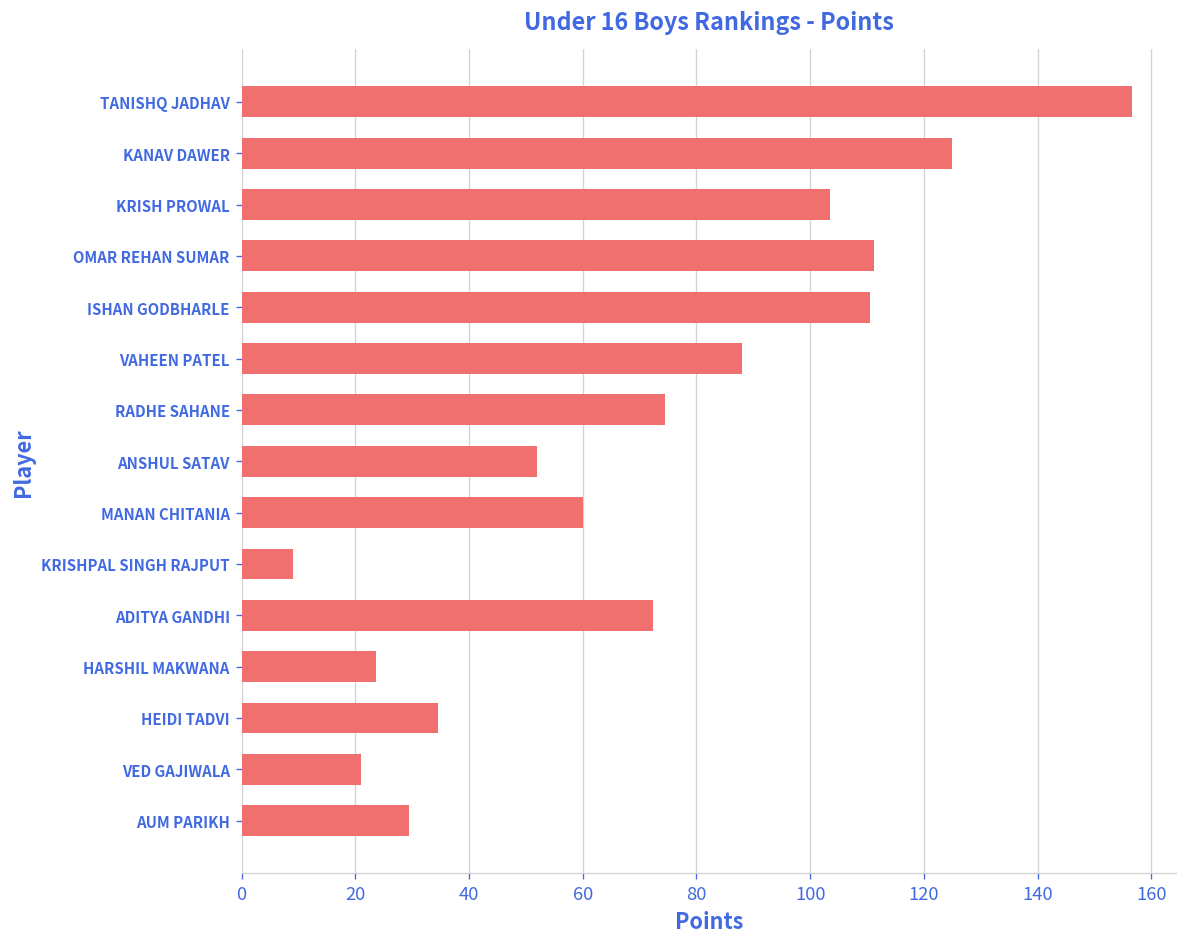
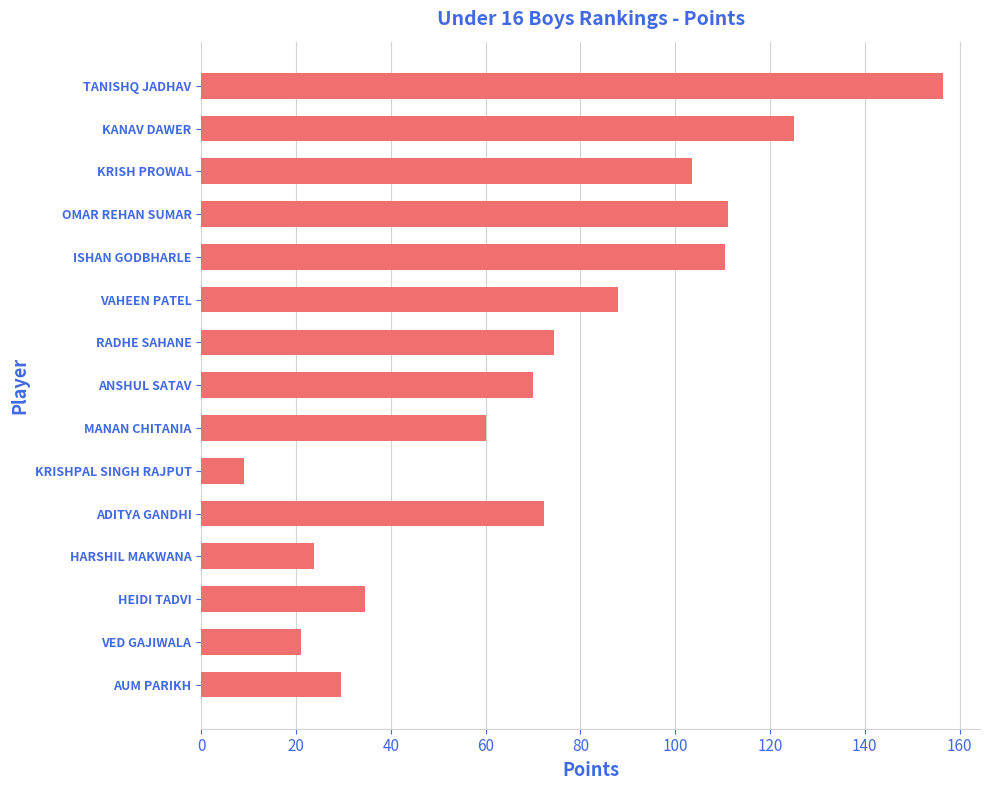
  {
    "TANISHQ JADHAV": 157,
    "KANAV DAWER": 125,
    "KRISH PROWAL": 104,
    "OMAR REHAN SUMAR": 111,
    "ISHAN GODBHARLE": 111,
    "VAHEEN PATEL": 88,
    "RADHE SAHANE": 75,
-   "ANSHUL SATAV": 52,
+   "ANSHUL SATAV": 70,
    "MANAN CHITANIA": 60,
    "KRISHPAL SINGH RAJPUT": 9,
    "ADITYA GANDHI": 72,
    "HARSHIL MAKWANA": 24,
    "HEIDI TADVI": 35,
    "VED GAJIWALA": 21,
    "AUM PARIKH": 30
  }
